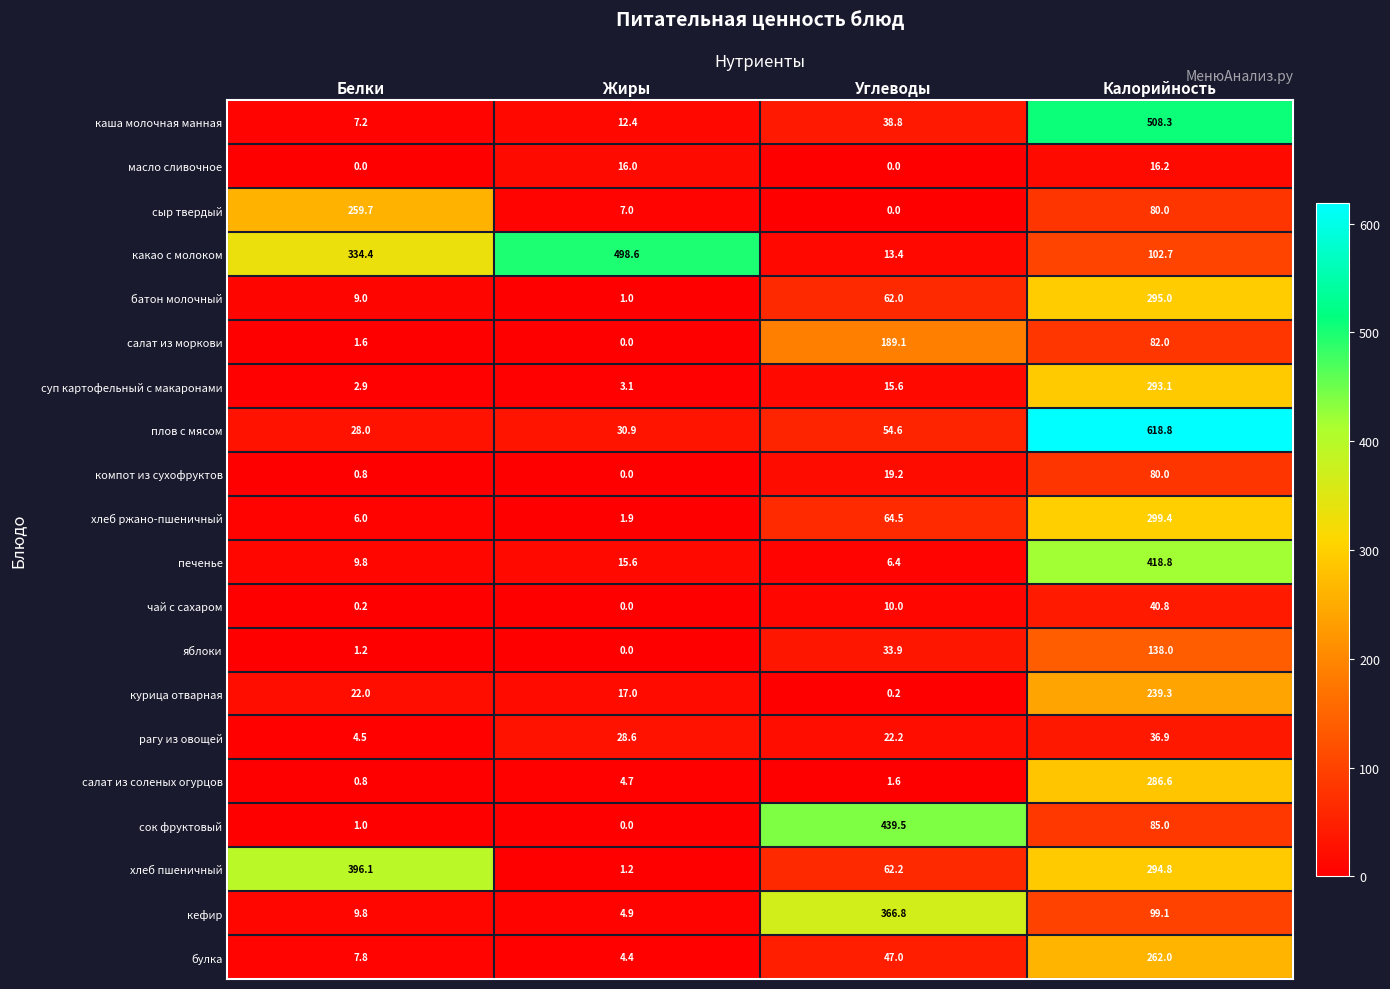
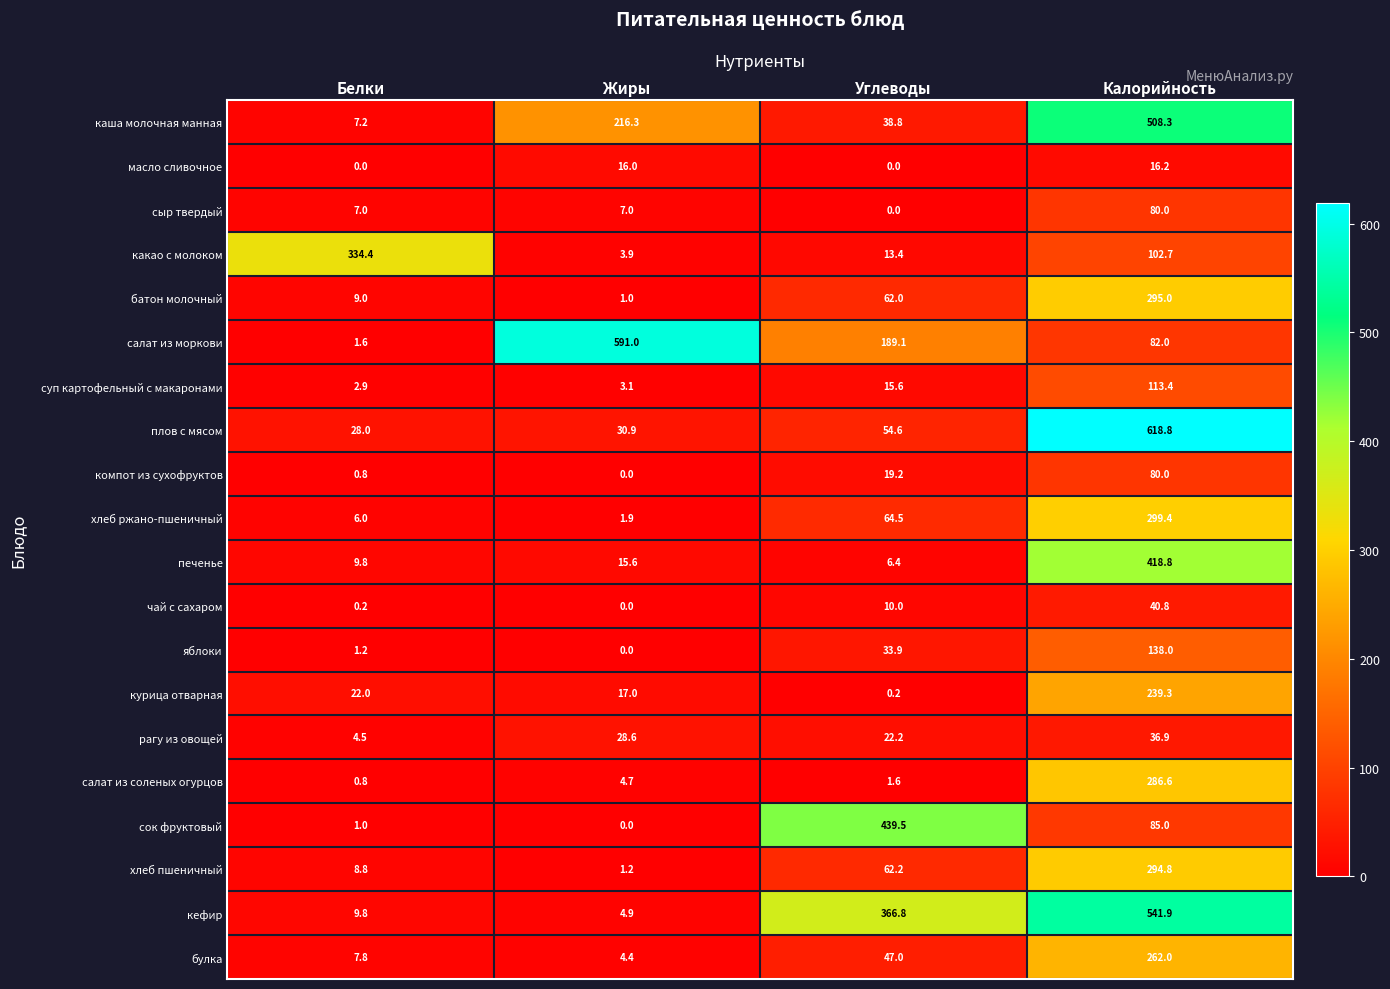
  {
    "каша молочная манная": {
      "Белки": 7.2,
-     "Жиры": 12.4,
+     "Жиры": 216.3,
      "Углеводы": 38.8,
      "Калорийность": 508.3
    },
    "масло сливочное": {
      "Белки": 0.0,
      "Жиры": 16.0,
      "Углеводы": 0.0,
      "Калорийность": 16.2
    },
    "сыр твердый": {
-     "Белки": 259.7,
+     "Белки": 7.0,
      "Жиры": 7.0,
      "Углеводы": 0.0,
      "Калорийность": 80.0
    },
    "какао с молоком": {
      "Белки": 334.4,
-     "Жиры": 498.6,
+     "Жиры": 3.9,
      "Углеводы": 13.4,
      "Калорийность": 102.7
    },
    "батон молочный": {
      "Белки": 9.0,
      "Жиры": 1.0,
      "Углеводы": 62.0,
      "Калорийность": 295.0
    },
    "салат из моркови": {
      "Белки": 1.6,
-     "Жиры": 0.0,
+     "Жиры": 591.0,
      "Углеводы": 189.1,
      "Калорийность": 82.0
    },
    "суп картофельный с макаронами": {
      "Белки": 2.9,
      "Жиры": 3.1,
      "Углеводы": 15.6,
-     "Калорийность": 293.1
+     "Калорийность": 113.4
    },
    "плов с мясом": {
      "Белки": 28.0,
      "Жиры": 30.9,
      "Углеводы": 54.6,
      "Калорийность": 618.8
    },
    "компот из сухофруктов": {
      "Белки": 0.8,
      "Жиры": 0.0,
      "Углеводы": 19.2,
      "Калорийность": 80.0
    },
    "хлеб ржано-пшеничный": {
      "Белки": 6.0,
      "Жиры": 1.9,
      "Углеводы": 64.5,
      "Калорийность": 299.4
    },
    "печенье": {
      "Белки": 9.8,
      "Жиры": 15.6,
      "Углеводы": 6.4,
      "Калорийность": 418.8
    },
    "чай с сахаром": {
      "Белки": 0.2,
      "Жиры": 0.0,
      "Углеводы": 10.0,
      "Калорийность": 40.8
    },
    "яблоки": {
      "Белки": 1.2,
      "Жиры": 0.0,
      "Углеводы": 33.9,
      "Калорийность": 138.0
    },
    "курица отварная": {
      "Белки": 22.0,
      "Жиры": 17.0,
      "Углеводы": 0.2,
      "Калорийность": 239.3
    },
    "рагу из овощей": {
      "Белки": 4.5,
      "Жиры": 28.6,
      "Углеводы": 22.2,
      "Калорийность": 36.9
    },
    "салат из соленых огурцов": {
      "Белки": 0.8,
      "Жиры": 4.7,
      "Углеводы": 1.6,
      "Калорийность": 286.6
    },
    "сок фруктовый": {
      "Белки": 1.0,
      "Жиры": 0.0,
      "Углеводы": 439.5,
      "Калорийность": 85.0
    },
    "хлеб пшеничный": {
-     "Белки": 396.1,
+     "Белки": 8.8,
      "Жиры": 1.2,
      "Углеводы": 62.2,
      "Калорийность": 294.8
    },
    "кефир": {
      "Белки": 9.8,
      "Жиры": 4.9,
      "Углеводы": 366.8,
-     "Калорийность": 99.1
+     "Калорийность": 541.9
    },
    "булка": {
      "Белки": 7.8,
      "Жиры": 4.4,
      "Углеводы": 47.0,
      "Калорийность": 262.0
    }
  }
